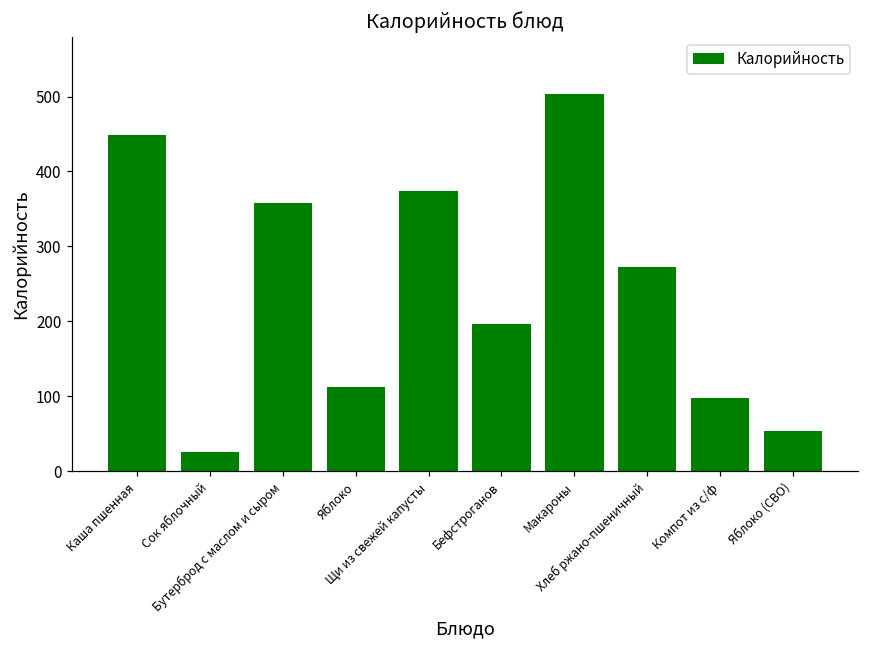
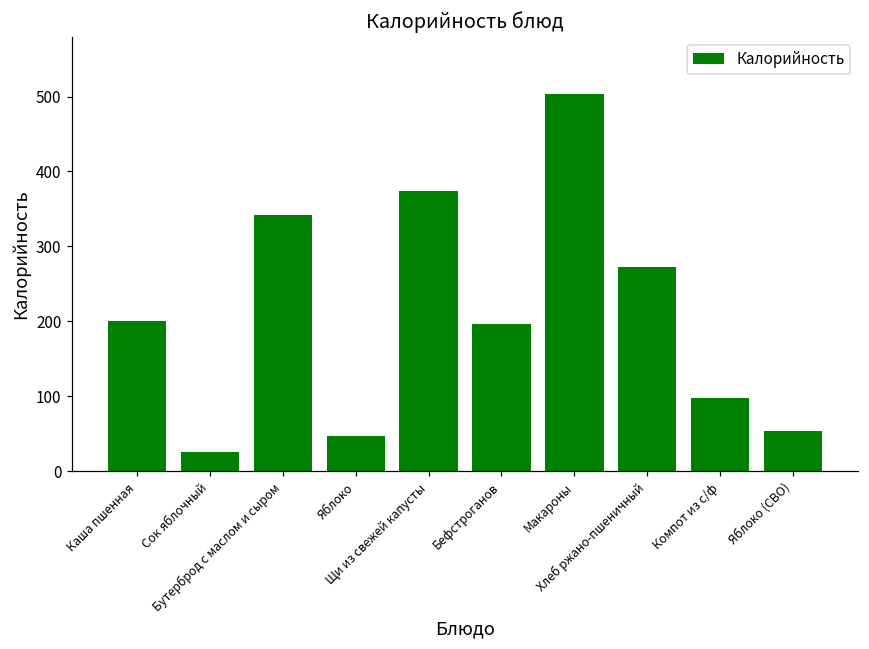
  {
-   "Каша пшенная": 450,
+   "Каша пшенная": 200,
    "Сок яблочный": 30,
-   "Бутерброд с маслом и сыром": 360,
-   "Яблоко": 110,
+   "Бутерброд с маслом и сыром": 340,
+   "Яблоко": 50,
    "Щи из свежей капусты": 370,
    "Бефстроганов": 200,
    "Макароны": 500,
    "Хлеб ржано-пшеничный": 270,
    "Компот из с/ф": 100,
    "Яблоко (СВО)": 50
  }
